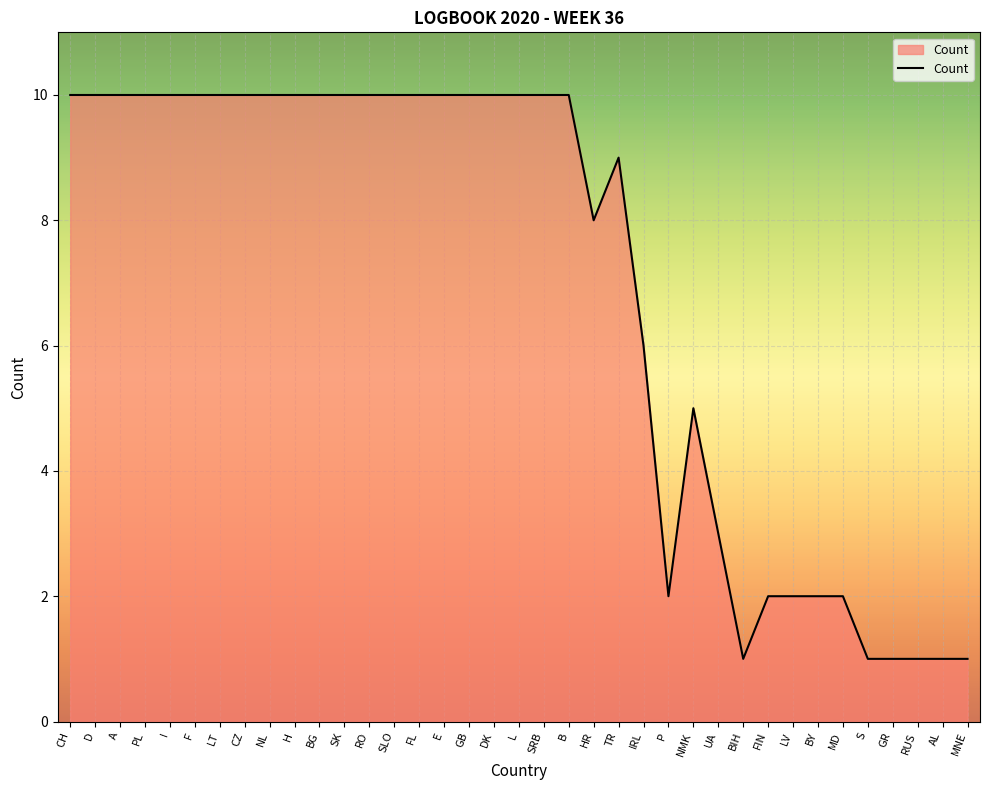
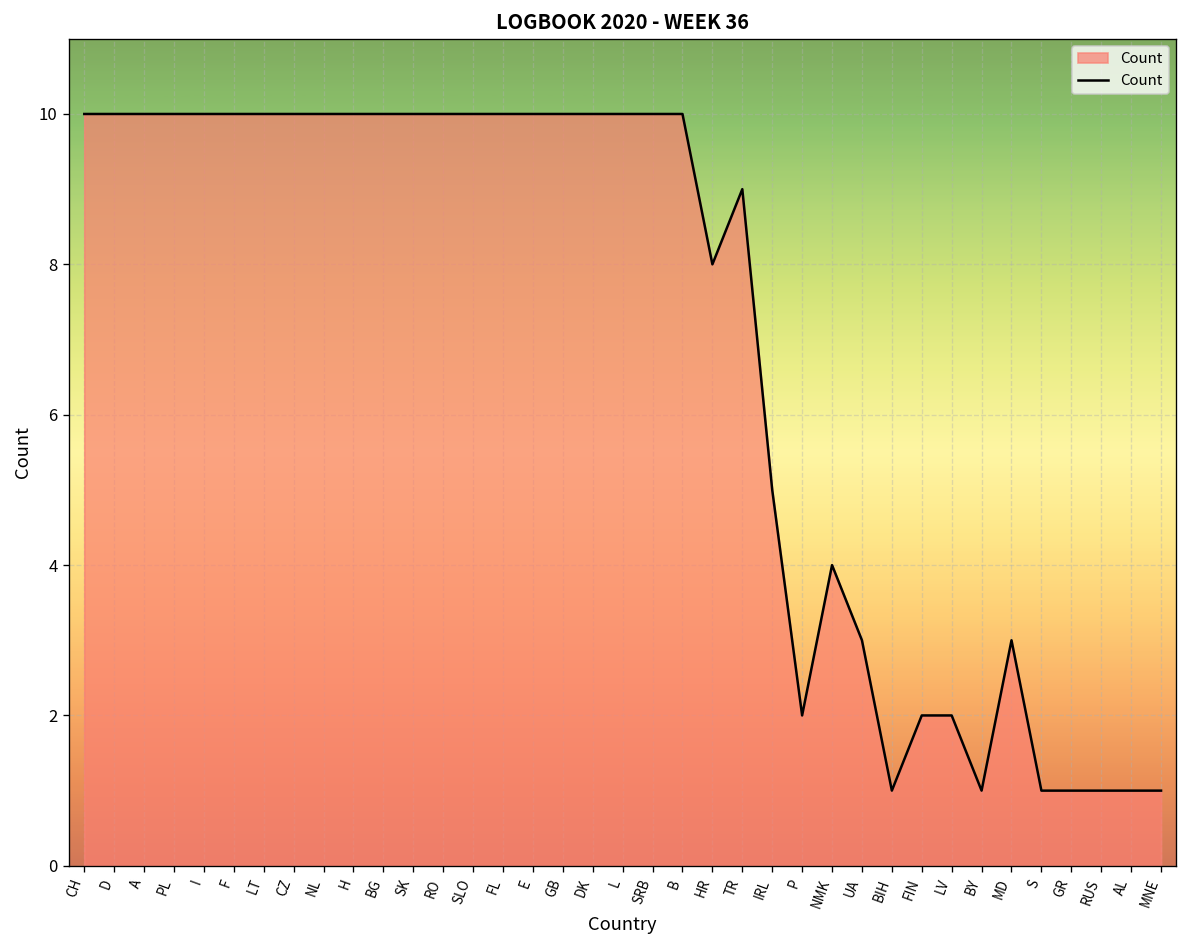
  {
    "CH": 10,
    "D": 10,
    "A": 10,
    "PL": 10,
    "I": 10,
    "F": 10,
    "LT": 10,
    "CZ": 10,
    "NL": 10,
    "H": 10,
    "BG": 10,
    "SK": 10,
    "RO": 10,
    "SLO": 10,
    "FL": 10,
    "E": 10,
    "GB": 10,
    "DK": 10,
    "L": 10,
    "SRB": 10,
    "B": 10,
    "HR": 8,
    "TR": 9,
-   "IRL": 6,
+   "IRL": 5,
    "P": 2,
-   "NMK": 5,
+   "NMK": 4,
    "UA": 3,
    "BIH": 1,
    "FIN": 2,
    "LV": 2,
-   "BY": 2,
-   "MD": 2,
+   "BY": 1,
+   "MD": 3,
    "S": 1,
    "GR": 1,
    "RUS": 1,
    "AL": 1,
    "MNE": 1
  }
